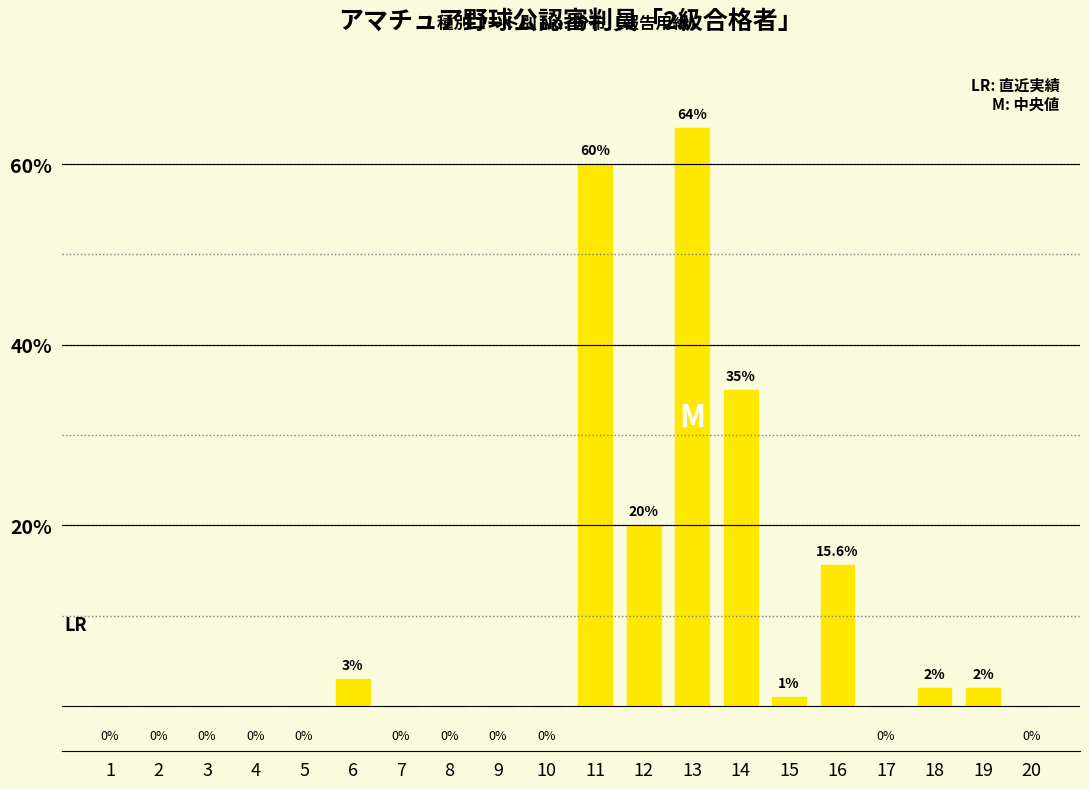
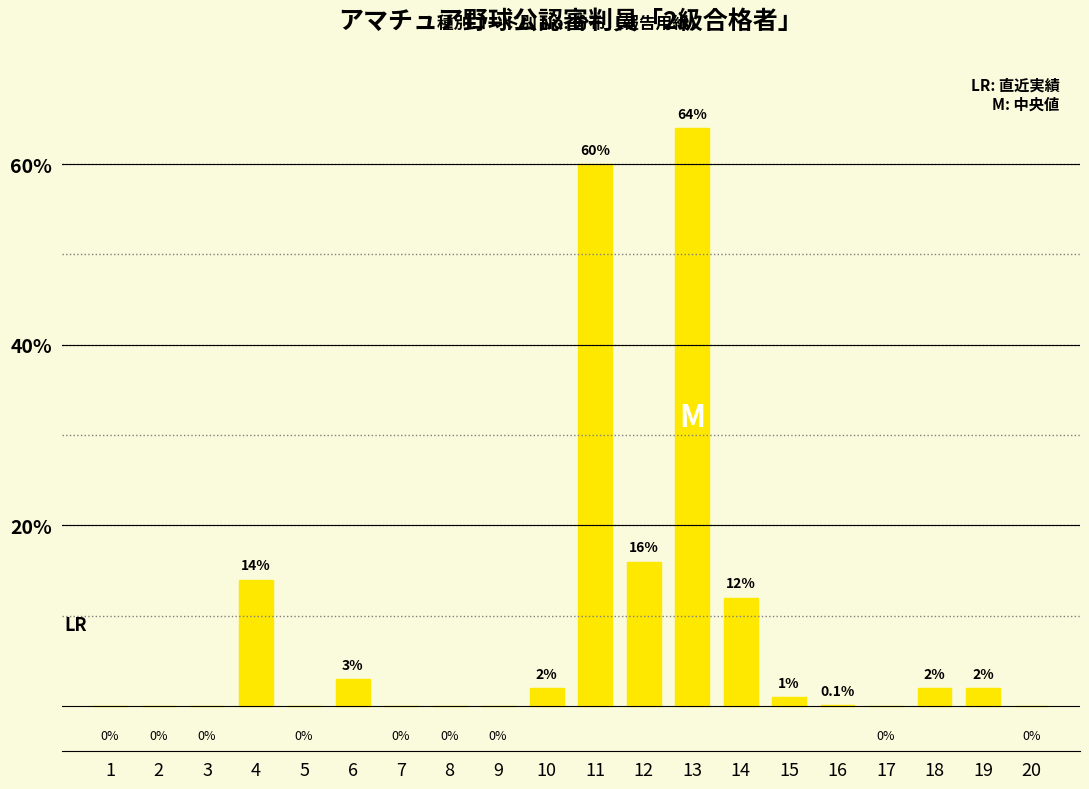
  {
    "1": "0%",
    "2": "0%",
    "3": "0%",
-   "4": "0%",
+   "4": "14%",
    "5": "0%",
    "6": "3%",
    "7": "0%",
    "8": "0%",
    "9": "0%",
-   "10": "0%",
+   "10": "2%",
    "11": "60%",
-   "12": "20%",
+   "12": "16%",
    "13": "64%",
-   "14": "35%",
+   "14": "12%",
    "15": "1%",
-   "16": "15.6%",
+   "16": "0.1%",
    "17": "0%",
    "18": "2%",
    "19": "2%",
    "20": "0%"
  }
